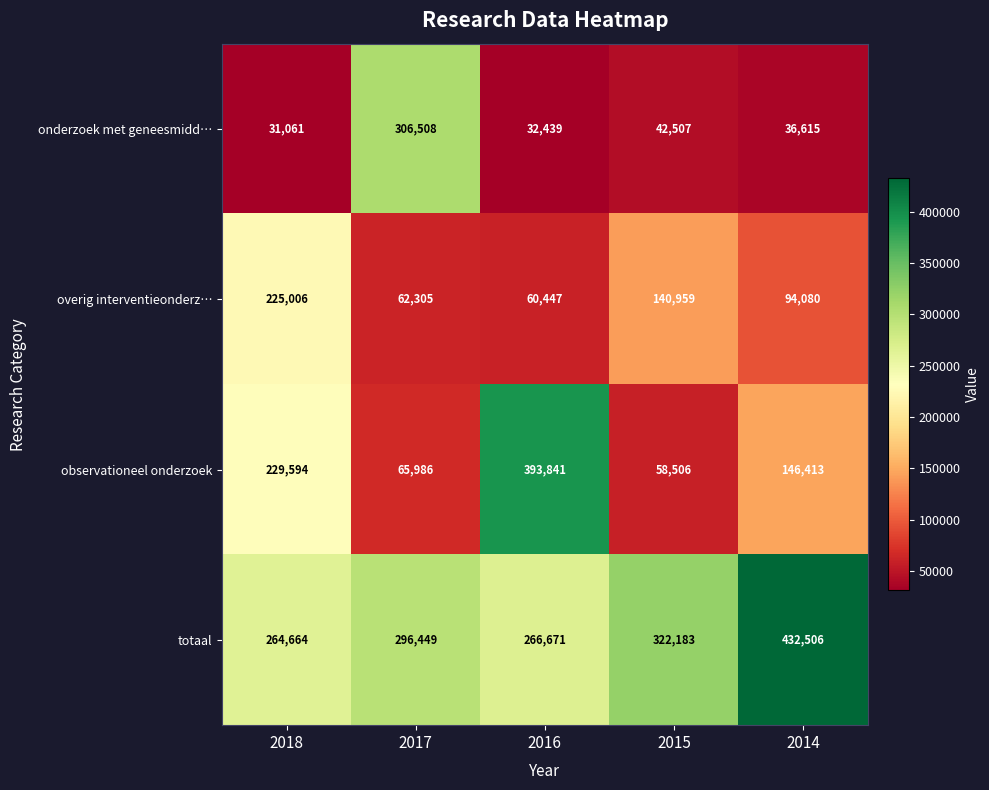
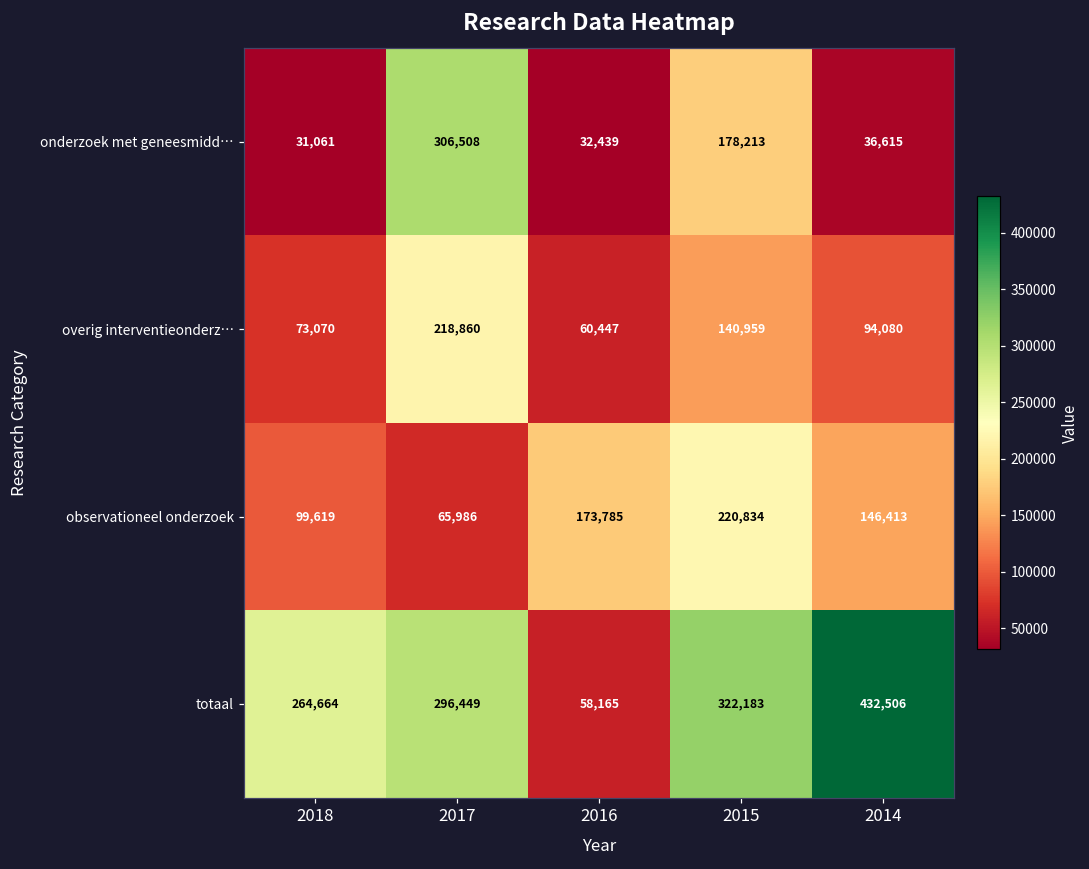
  {
    "onderzoek met geneesmidd…": {
      "2018": "31,061",
      "2017": "306,508",
      "2016": "32,439",
-     "2015": "42,507",
+     "2015": "178,213",
      "2014": "36,615"
    },
    "overig interventieonderz…": {
-     "2018": "225,006",
-     "2017": "62,305",
+     "2018": "73,070",
+     "2017": "218,860",
      "2016": "60,447",
      "2015": "140,959",
      "2014": "94,080"
    },
    "observationeel onderzoek": {
-     "2018": "229,594",
+     "2018": "99,619",
      "2017": "65,986",
-     "2016": "393,841",
-     "2015": "58,506",
+     "2016": "173,785",
+     "2015": "220,834",
      "2014": "146,413"
    },
    "totaal": {
      "2018": "264,664",
      "2017": "296,449",
-     "2016": "266,671",
+     "2016": "58,165",
      "2015": "322,183",
      "2014": "432,506"
    }
  }
